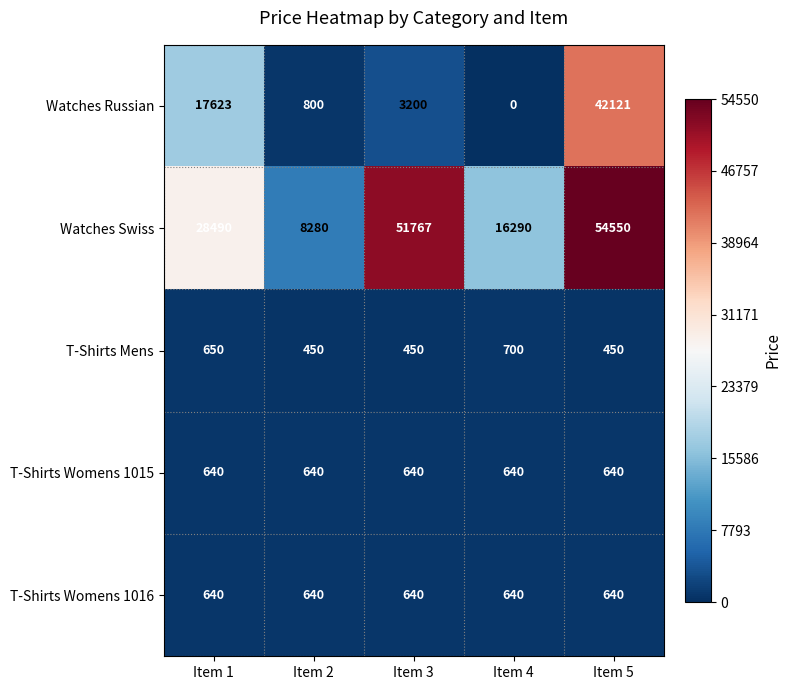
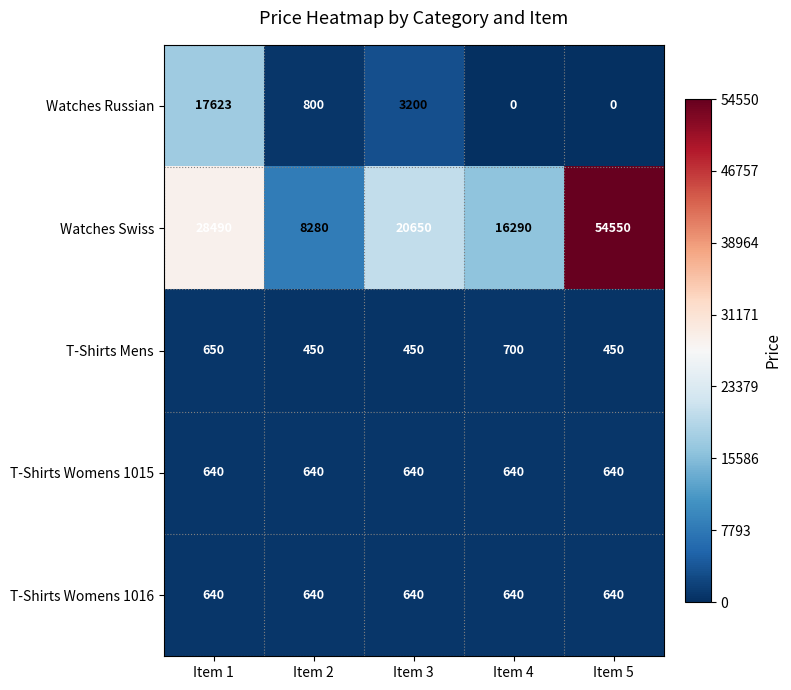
  {
    "Watches Russian": {
      "Item 1": 17623,
      "Item 2": 800,
      "Item 3": 3200,
      "Item 4": 0,
-     "Item 5": 42121
+     "Item 5": 0
    },
    "Watches Swiss": {
      "Item 2": 8280,
-     "Item 3": 51767,
+     "Item 3": 20650,
      "Item 4": 16290,
      "Item 5": 54550
    },
    "T-Shirts Mens": {
      "Item 1": 650,
      "Item 2": 450,
      "Item 3": 450,
      "Item 4": 700,
      "Item 5": 450
    },
    "T-Shirts Womens 1015": {
      "Item 1": 640,
      "Item 2": 640,
      "Item 3": 640,
      "Item 4": 640,
      "Item 5": 640
    },
    "T-Shirts Womens 1016": {
      "Item 1": 640,
      "Item 2": 640,
      "Item 3": 640,
      "Item 4": 640,
      "Item 5": 640
    }
  }
